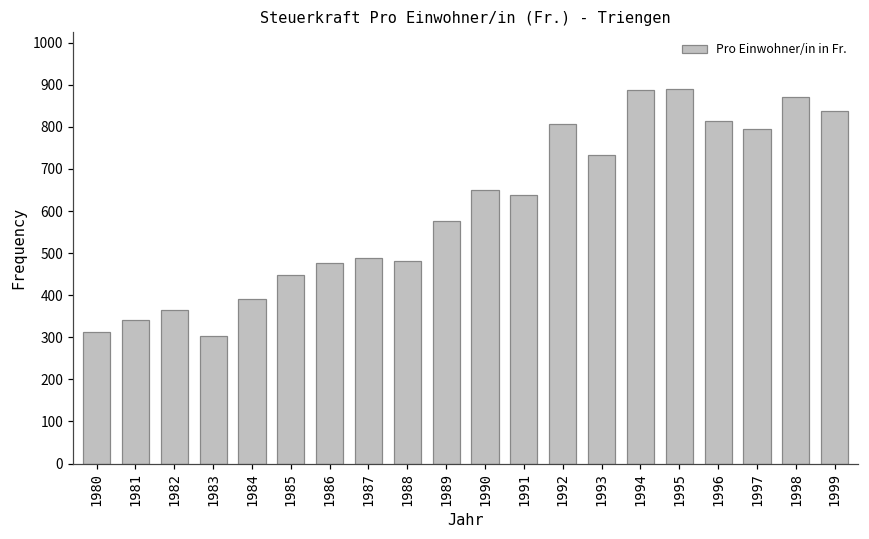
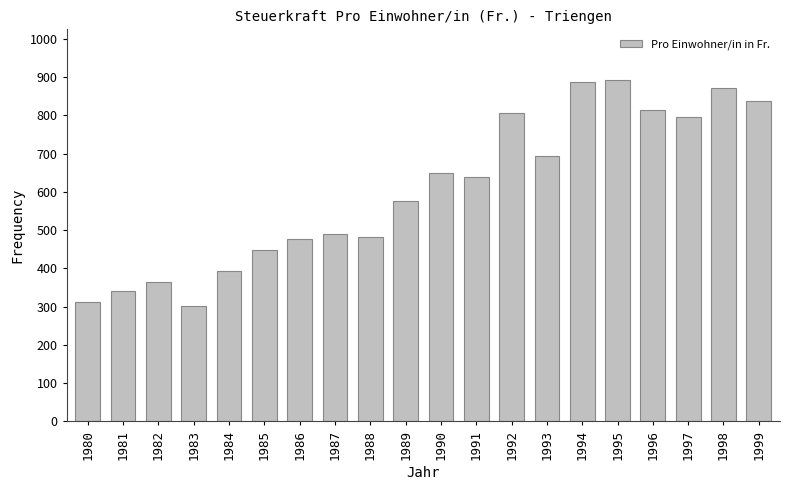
  {
    "1980": 310,
    "1981": 340,
    "1982": 370,
    "1983": 300,
    "1984": 390,
    "1985": 450,
    "1986": 480,
    "1987": 490,
    "1988": 480,
    "1989": 580,
    "1990": 650,
    "1991": 640,
    "1992": 810,
-   "1993": 730,
+   "1993": 690,
    "1994": 890,
    "1995": 890,
    "1996": 810,
    "1997": 800,
    "1998": 870,
    "1999": 840
  }
